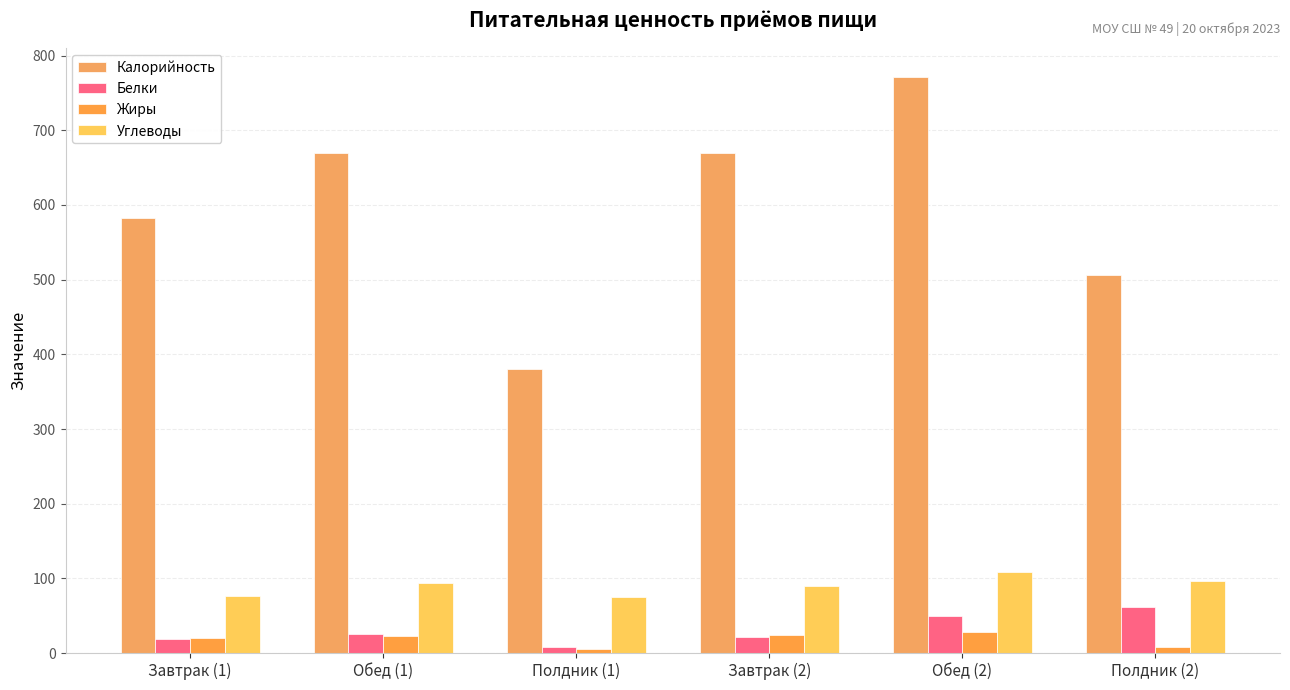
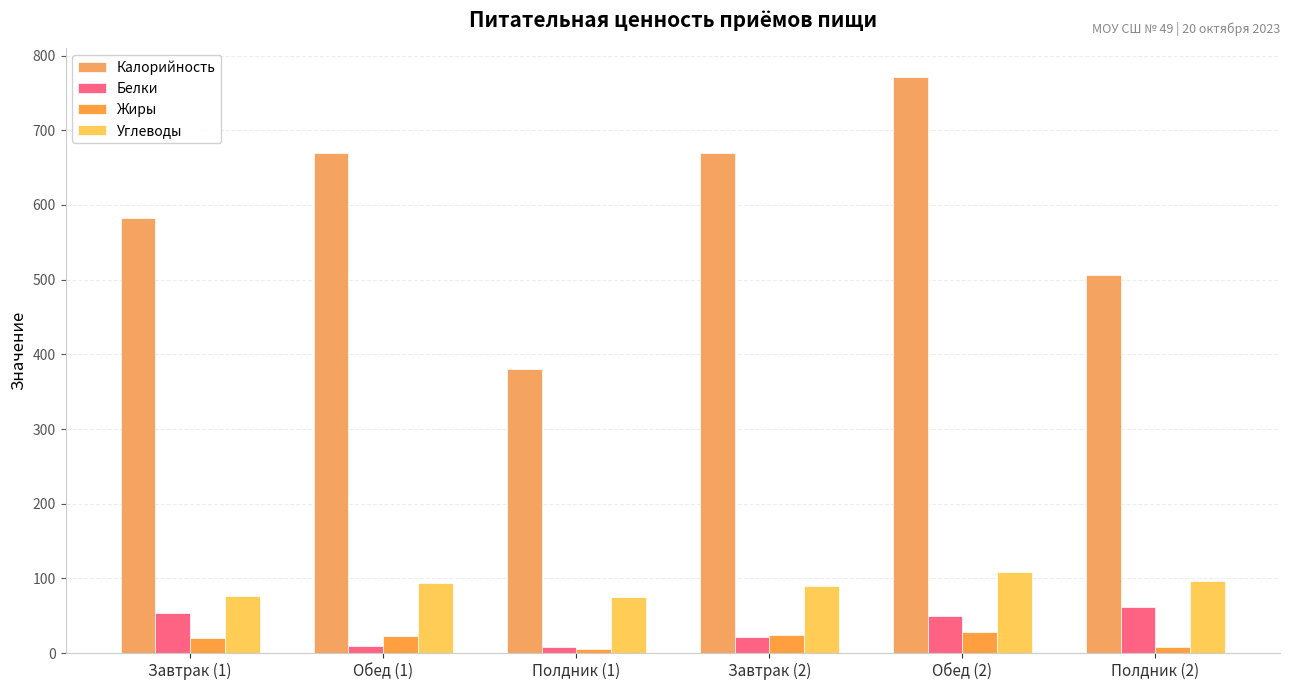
  {
    "Белки": {
-     "Завтрак (1)": 20,
-     "Обед (1)": 30,
+     "Завтрак (1)": 50,
+     "Обед (1)": 10,
      "Полдник (1)": 10,
      "Завтрак (2)": 20,
      "Обед (2)": 50,
      "Полдник (2)": 60
    }
  }
